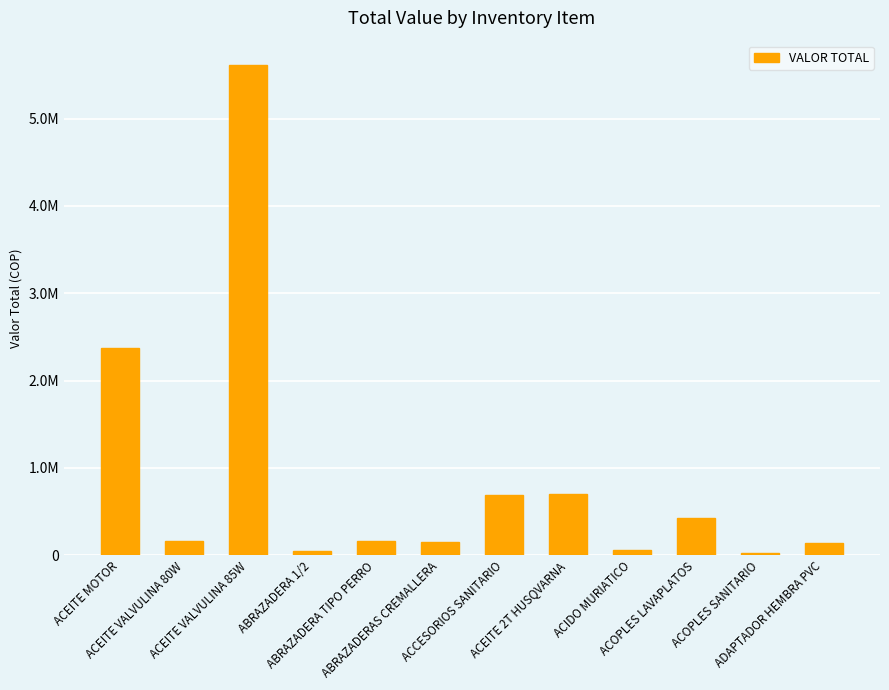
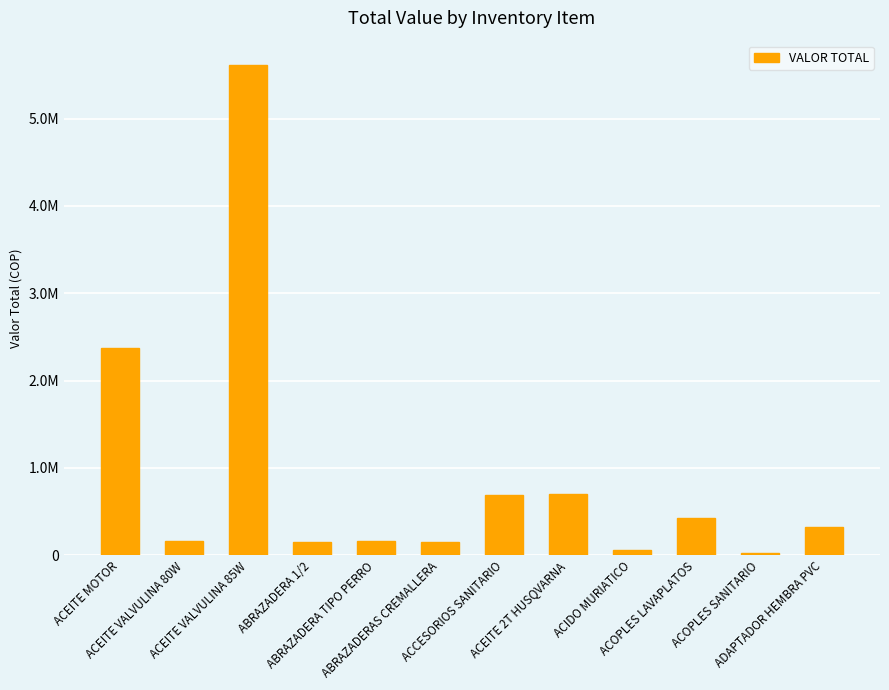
  {
    "ACEITE MOTOR": 2400000,
    "ACEITE VALVULINA 80W": 200000,
    "ACEITE VALVULINA 85W": 5600000,
-   "ABRAZADERA 1/2": 0,
+   "ABRAZADERA 1/2": 200000,
    "ABRAZADERA TIPO PERRO": 200000,
    "ABRAZADERAS CREMALLERA": 100000,
    "ACCESORIOS SANITARIO": 700000,
    "ACEITE 2T HUSQVARNA": 700000,
    "ACIDO MURIATICO": 100000,
    "ACOPLES LAVAPLATOS": 400000,
-   "ADAPTADOR HEMBRA PVC": 100000
+   "ADAPTADOR HEMBRA PVC": 300000
  }
